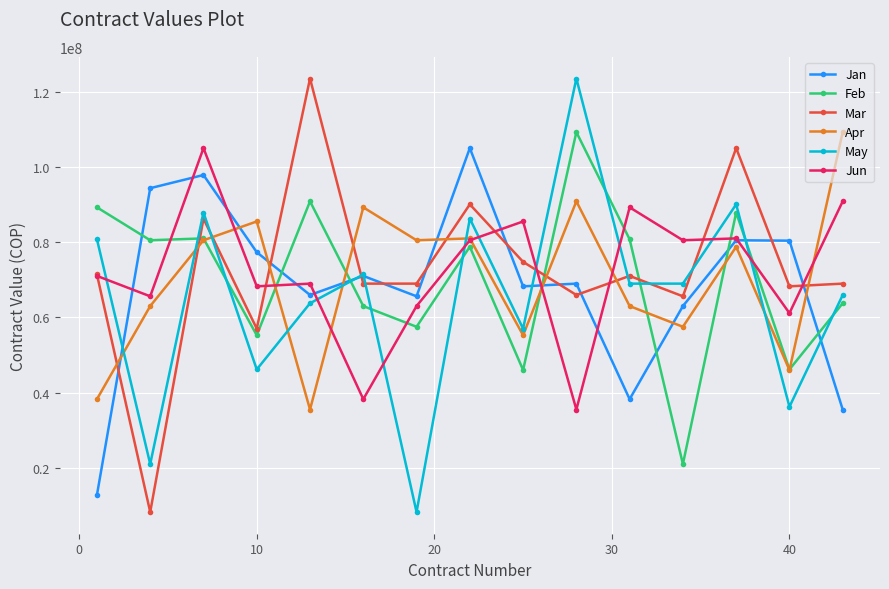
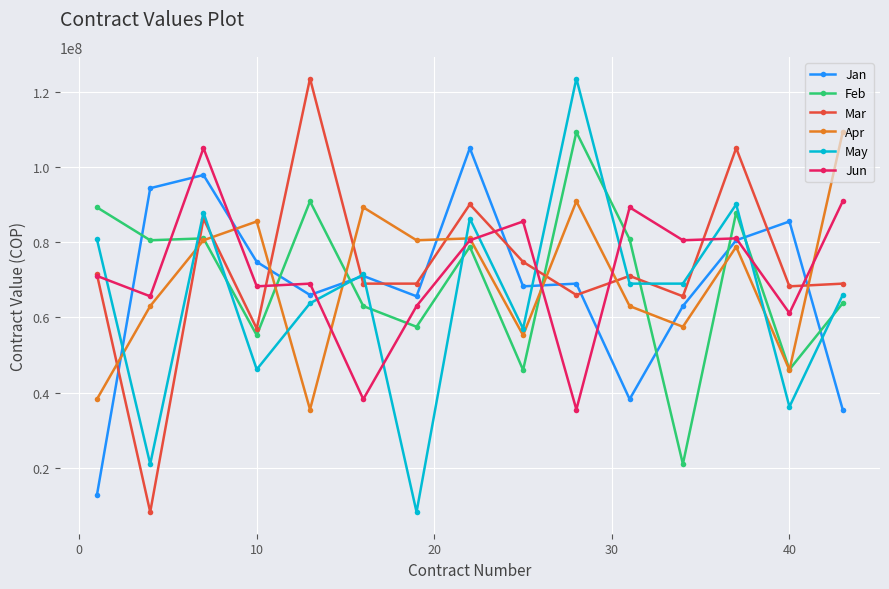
  {
    "Jan": {
-     "10": 77000000,
-     "40": 80000000
+     "10": 75000000,
+     "40": 86000000
    },
    "Feb": {
      "10": 55000000
    },
    "May": {
      "10": 46000000,
      "40": 36000000
    },
    "Jun": {
      "10": 68000000,
      "40": 61000000
    }
  }
